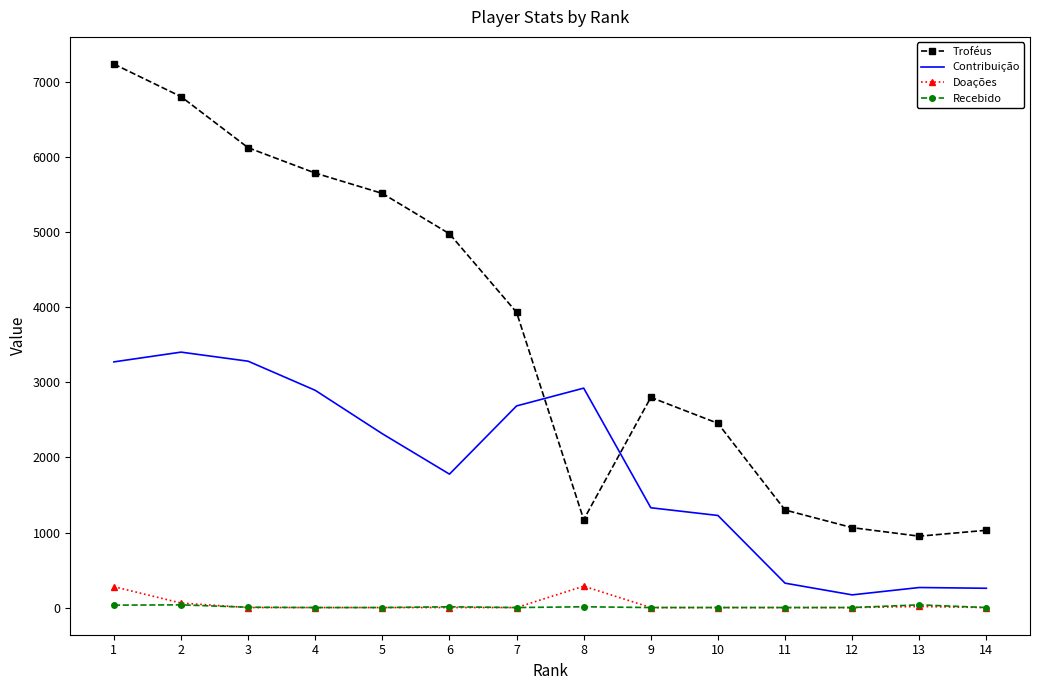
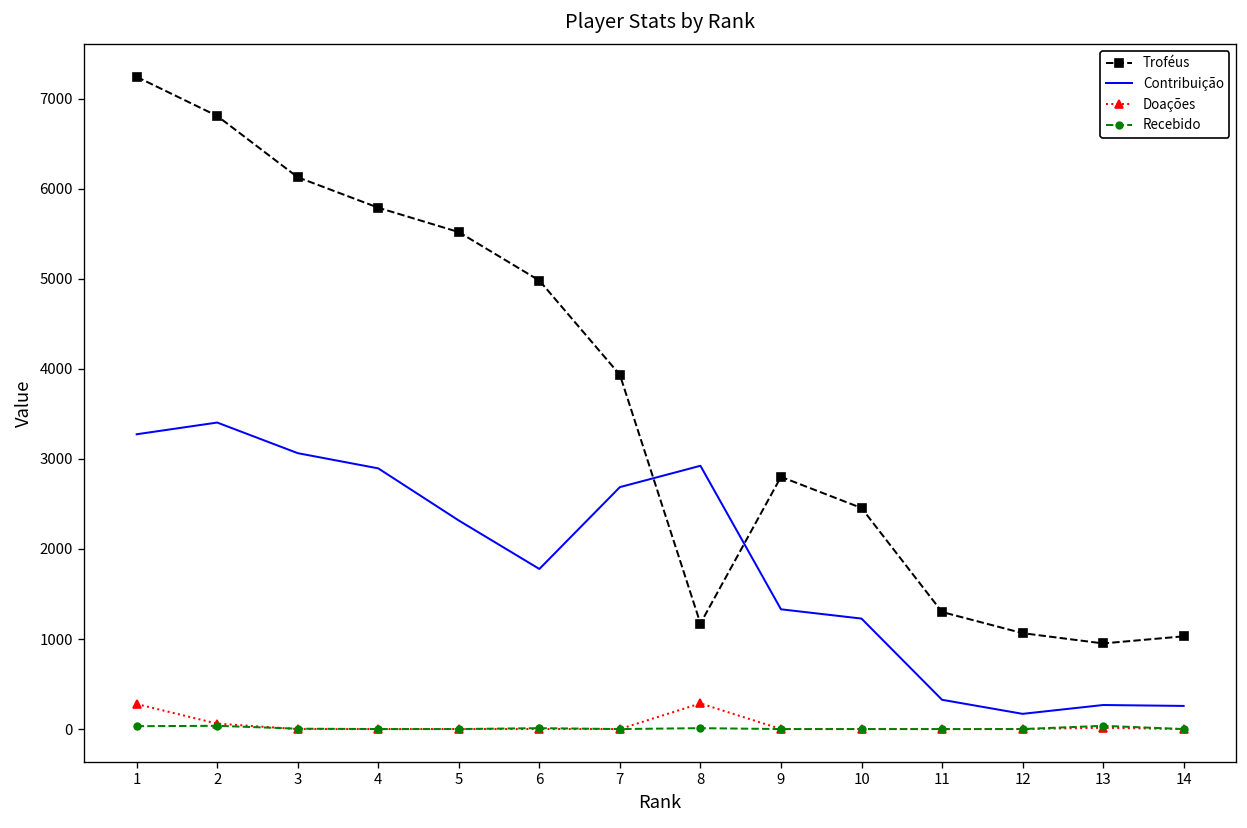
  {
    "Troféus": {
      "1": 7200,
      "2": 6800,
      "3": 6100,
      "4": 5800,
      "5": 5500,
      "6": 5000,
      "7": 3900,
      "8": 1200,
      "9": 2800,
      "10": 2500,
      "11": 1300,
      "12": 1100,
      "13": 1000,
      "14": 1000
    },
    "Contribuição": {
      "1": 3300,
      "2": 3400,
-     "3": 3300,
+     "3": 3100,
      "4": 2900,
      "5": 2300,
      "6": 1800,
      "7": 2700,
      "8": 2900,
      "9": 1300,
      "10": 1200,
      "11": 300,
      "12": 200,
      "13": 300,
      "14": 300
    },
    "Doações": {
      "1": 300,
      "8": 300
    },
    "Recebido": {
      "1": 0,
      "8": 0
    }
  }
